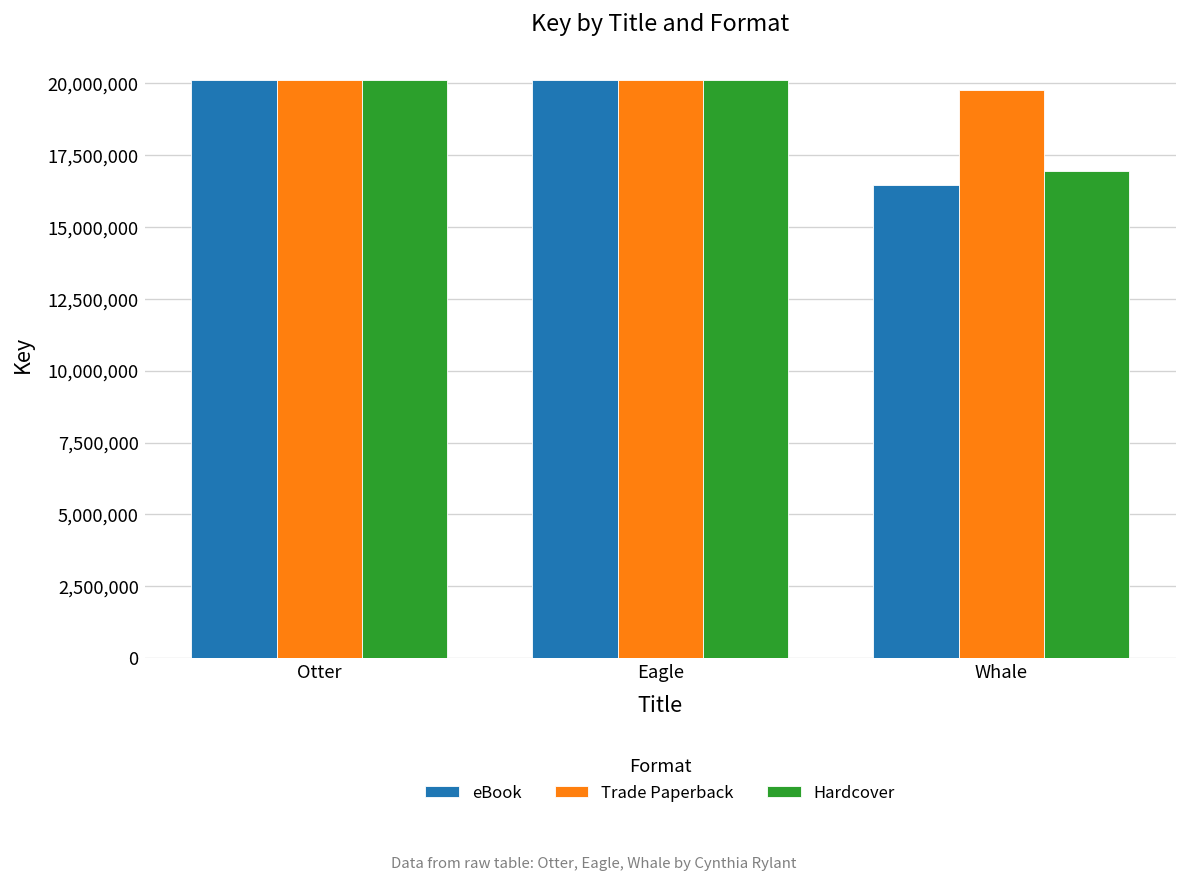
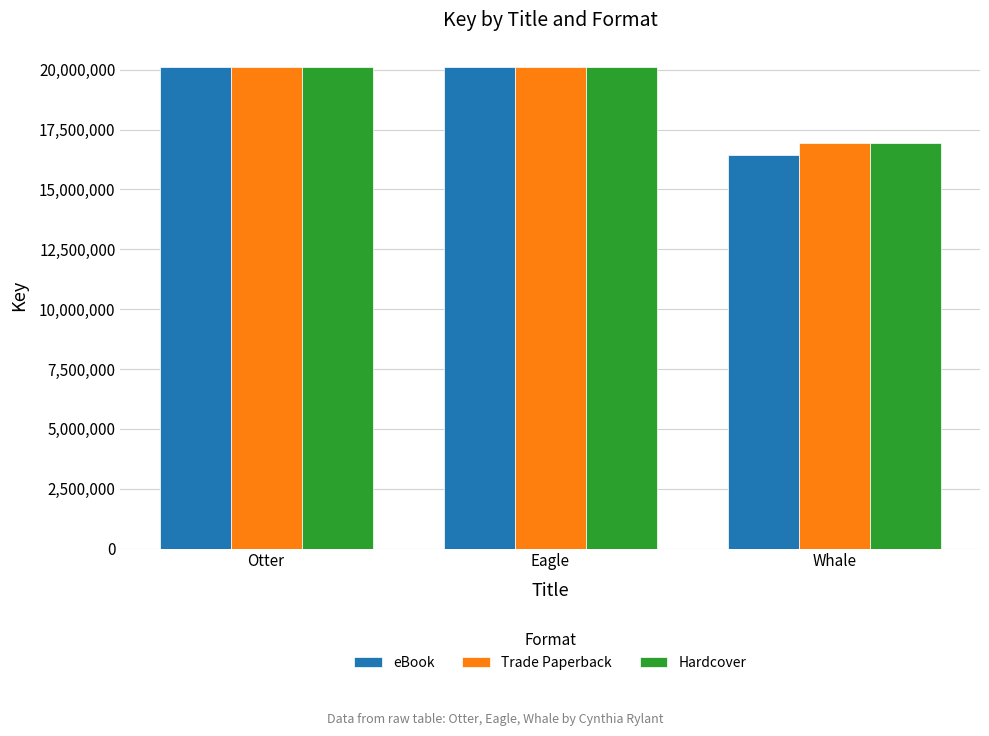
  {
    "eBook": {
      "Otter": "20,100,000",
      "Eagle": "20,100,000",
      "Whale": "16,500,000"
    },
    "Trade Paperback": {
      "Otter": "20,100,000",
      "Eagle": "20,100,000",
-     "Whale": "19,800,000"
+     "Whale": "17,000,000"
    },
    "Hardcover": {
      "Otter": "20,100,000",
      "Eagle": "20,100,000",
      "Whale": "17,000,000"
    }
  }
